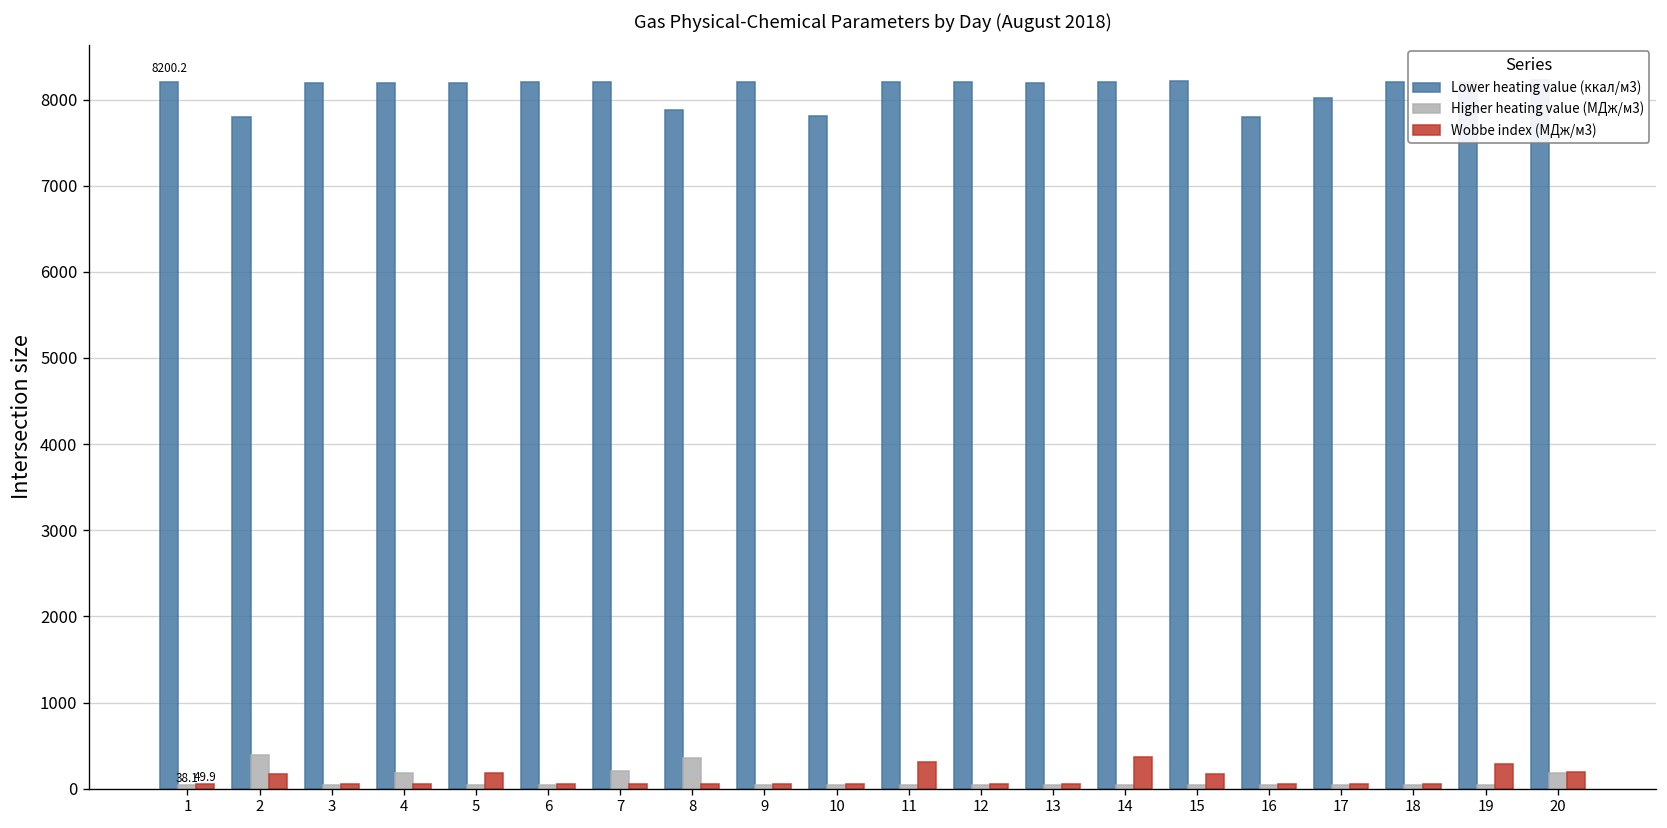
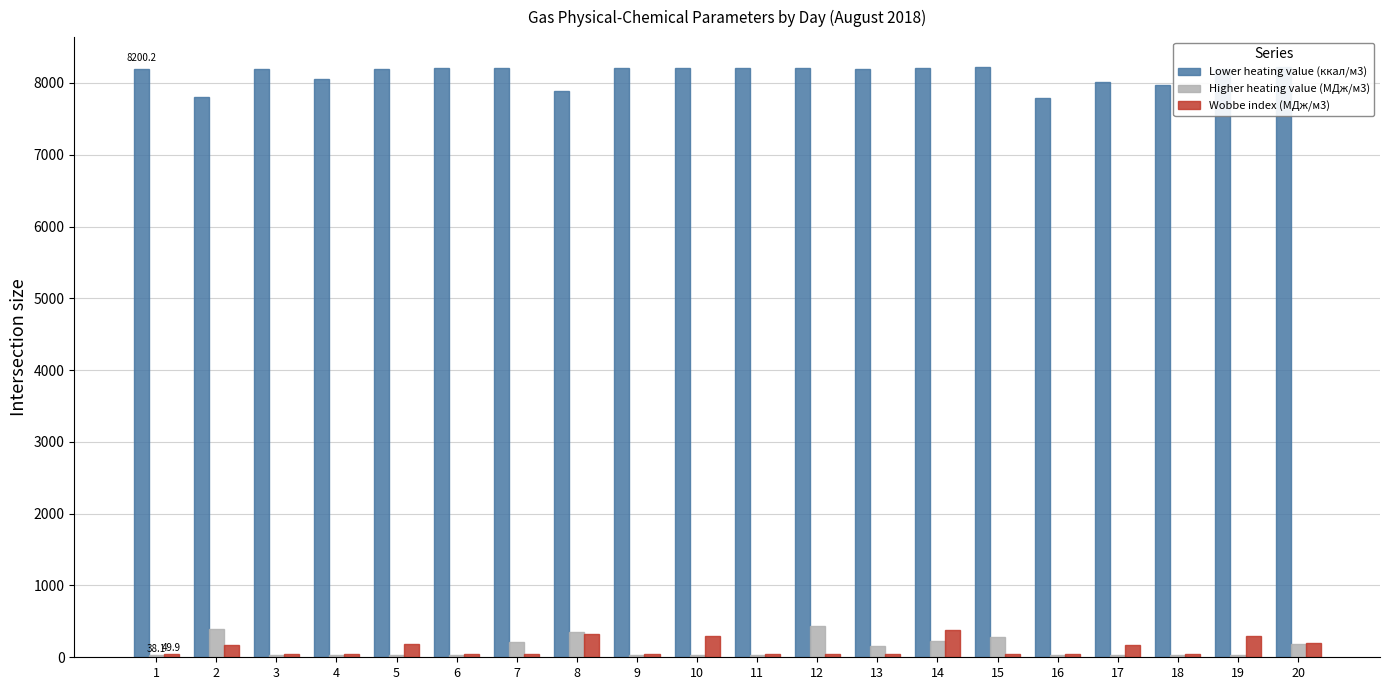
  {
    "Lower heating value (ккал/м3)": {
      "2": 7800,
      "3": 8200,
-     "4": 8200,
+     "4": 8100,
      "5": 8200,
      "6": 8200,
      "7": 8200,
      "8": 7900,
      "9": 8200,
-     "10": 7800,
+     "10": 8200,
      "11": 8200,
      "12": 8200,
      "13": 8200,
      "14": 8200,
      "15": 8200,
      "16": 7800,
      "17": 8000,
-     "18": 8200
+     "18": 8000
    },
    "Higher heating value (МДж/м3)": {
      "2": 400,
      "3": 0,
-     "4": 200,
+     "4": 0,
      "5": 0,
      "6": 0,
      "7": 200,
      "8": 400,
      "9": 0,
      "10": 0,
      "11": 0,
-     "12": 0,
-     "13": 0,
-     "14": 0,
-     "15": 0,
+     "12": 400,
+     "13": 200,
+     "14": 200,
+     "15": 300,
      "16": 0,
      "17": 0,
      "18": 0,
      "19": 0,
      "20": 200
    },
    "Wobbe index (МДж/м3)": {
      "2": 200,
      "3": 0,
      "4": 0,
      "5": 200,
      "6": 0,
      "7": 0,
-     "8": 0,
+     "8": 300,
      "9": 0,
-     "10": 0,
-     "11": 300,
+     "10": 300,
+     "11": 0,
      "12": 0,
      "13": 0,
      "14": 400,
-     "15": 200,
+     "15": 0,
      "16": 0,
-     "17": 0,
+     "17": 200,
      "18": 0,
      "19": 300,
      "20": 200
    }
  }
